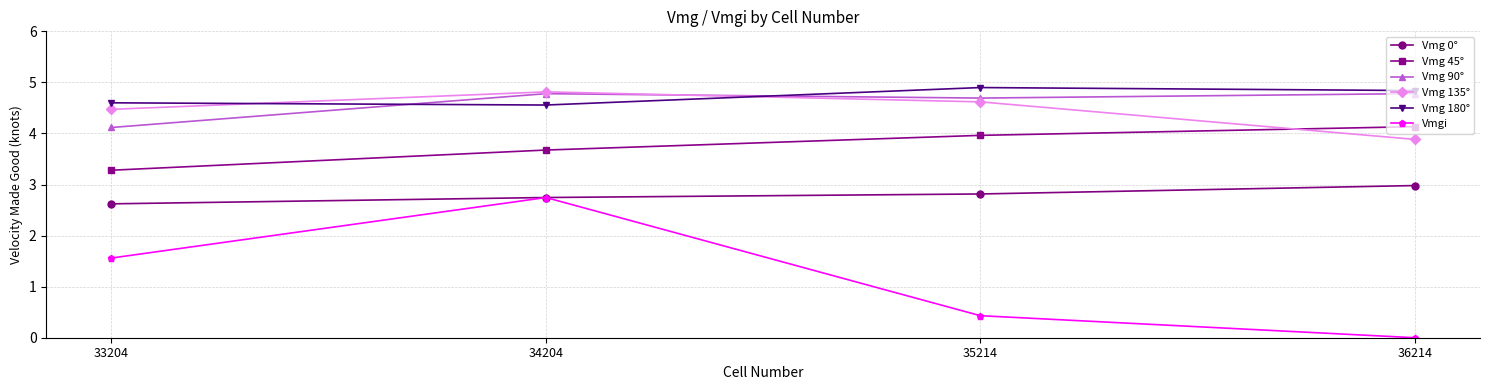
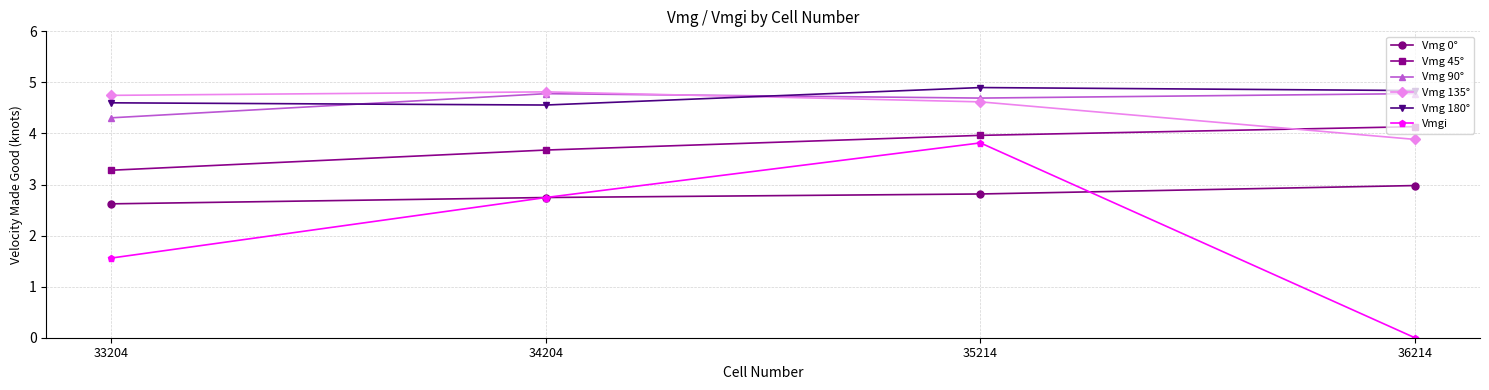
  {
    "Vmg 90°": {
-     "33204": 4.1,
+     "33204": 4.3,
      "35214": 4.7
    },
    "Vmg 135°": {
-     "33204": 4.5,
+     "33204": 4.7,
      "35214": 4.6,
      "36214": 3.9
    },
    "Vmgi": {
      "33204": 1.6,
-     "35214": 0.4,
+     "35214": 3.8,
      "36214": 0.0
    }
  }
